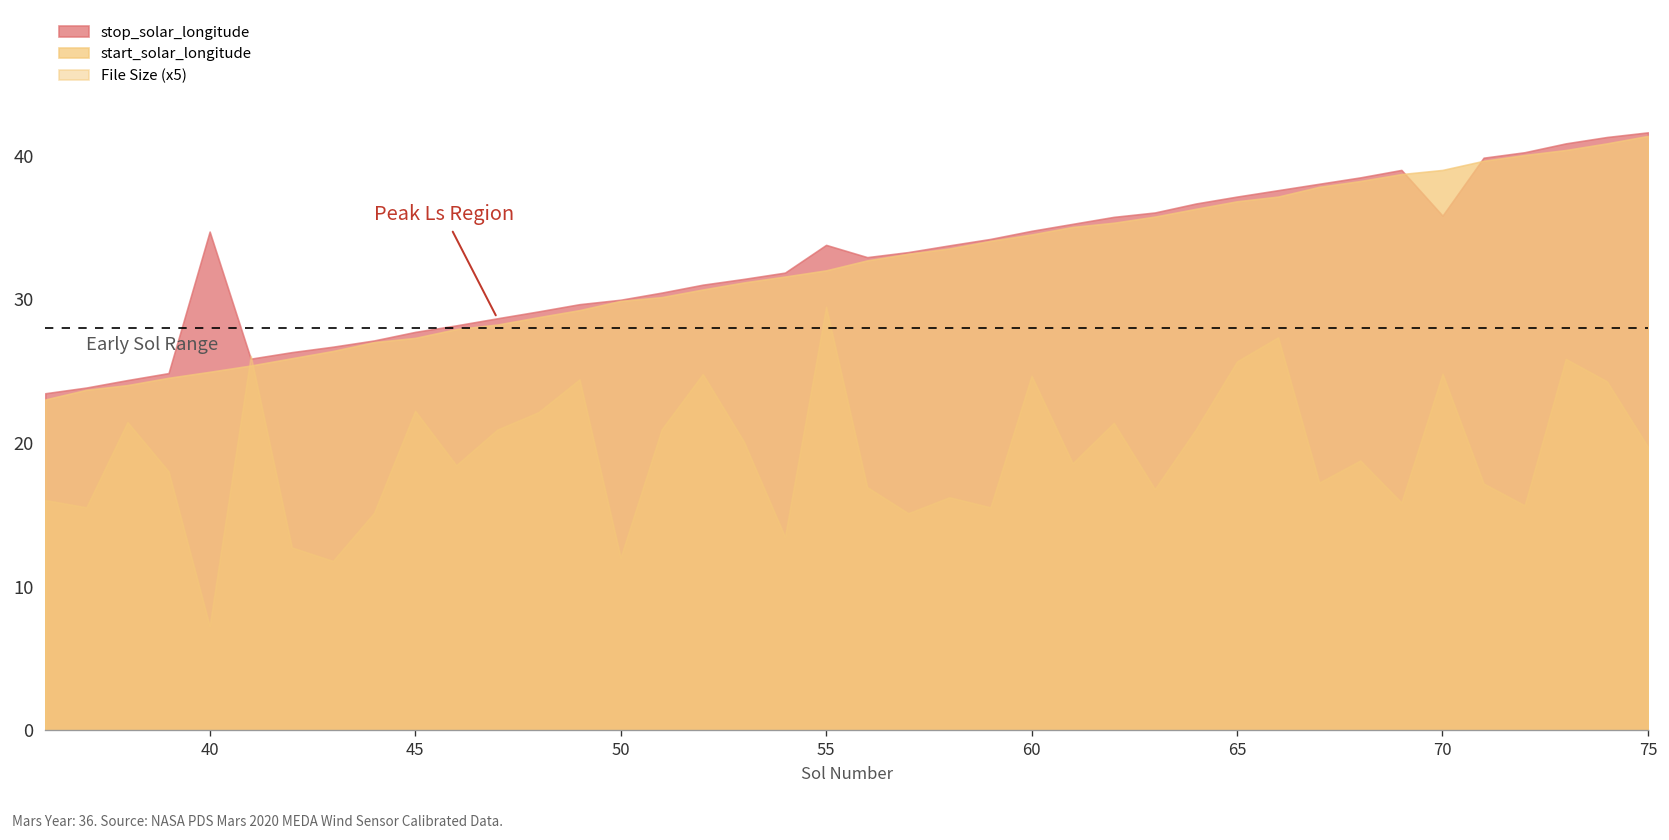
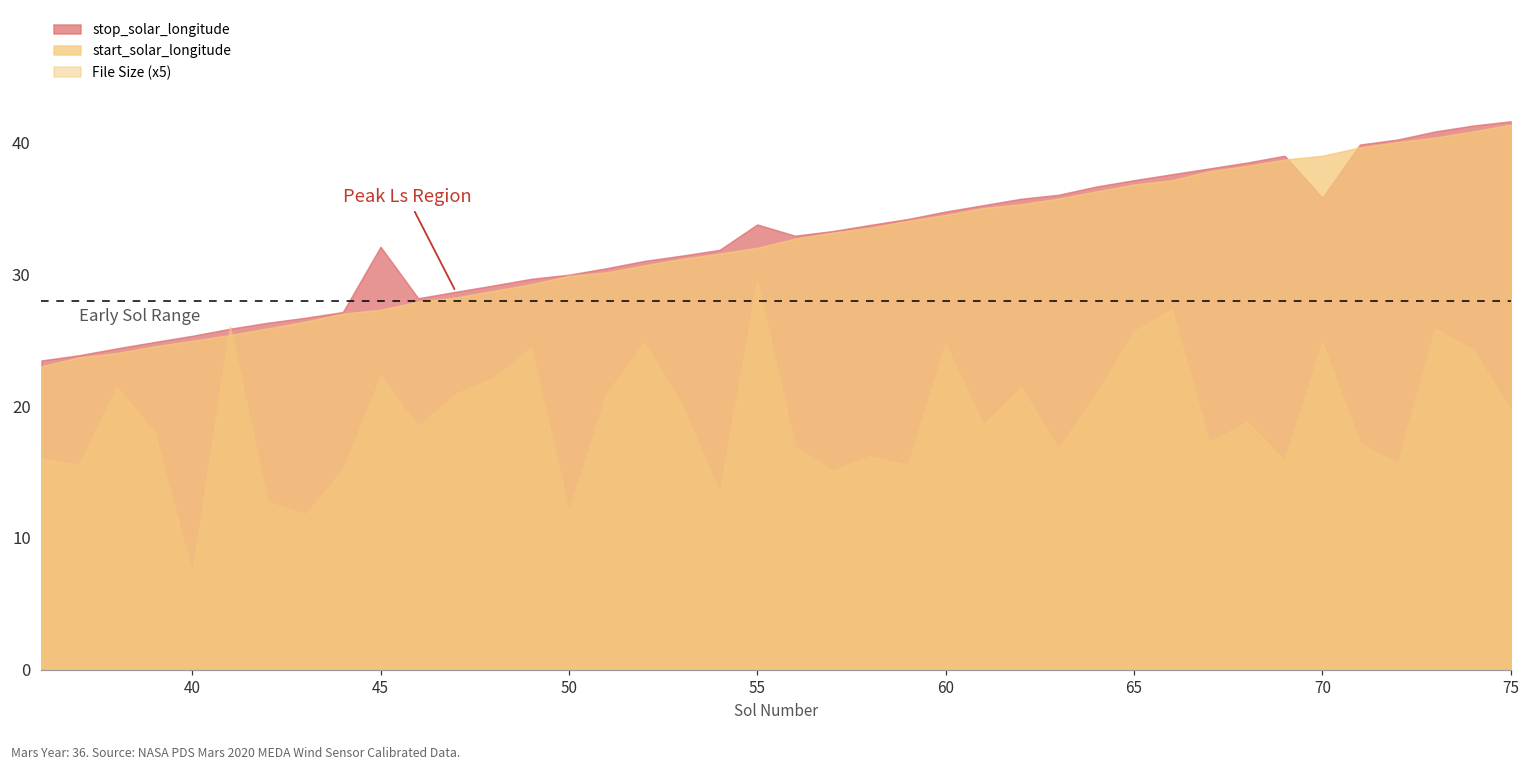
  {
    "stop_solar_longitude": {
-     "40": 34.7,
-     "45": 27.7,
+     "40": 25.3,
+     "45": 32.1,
      "55": 33.8,
      "60": 34.8,
      "65": 37.2,
      "70": 35.8,
      "75": 41.6
    }
  }
